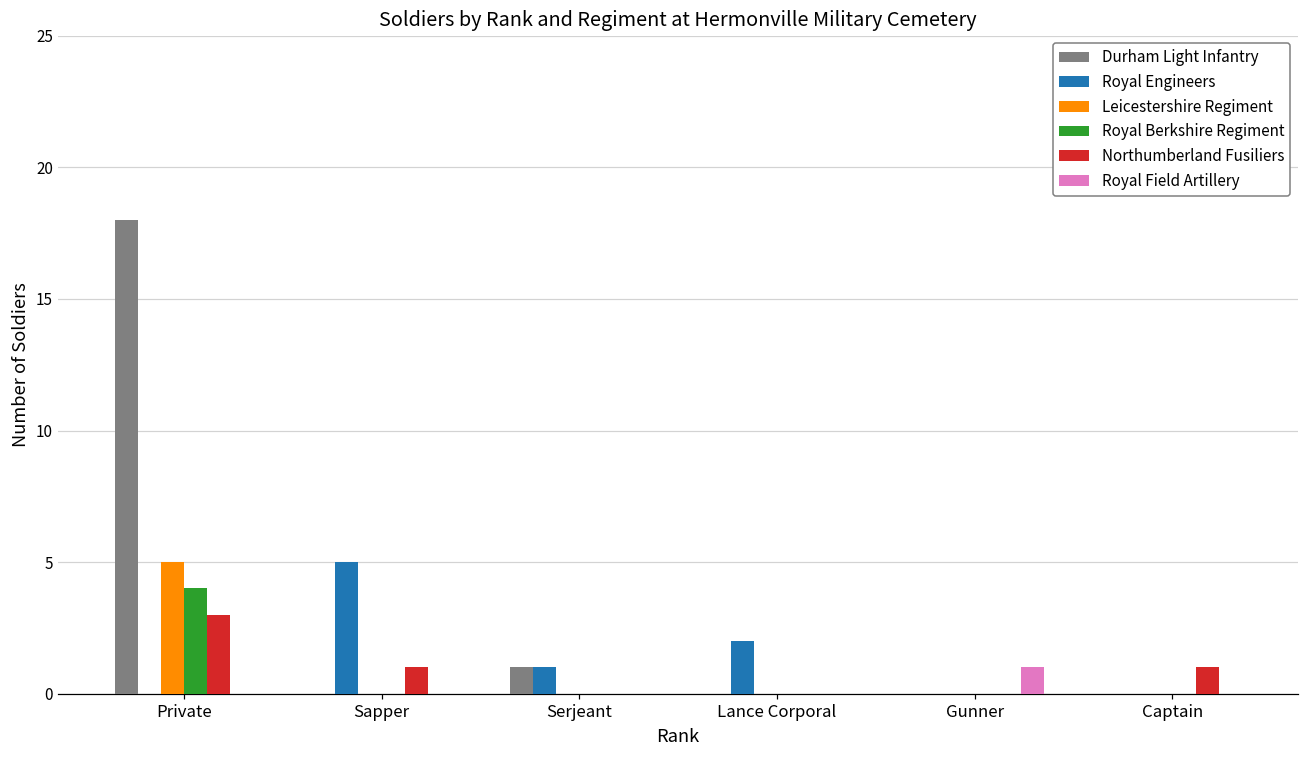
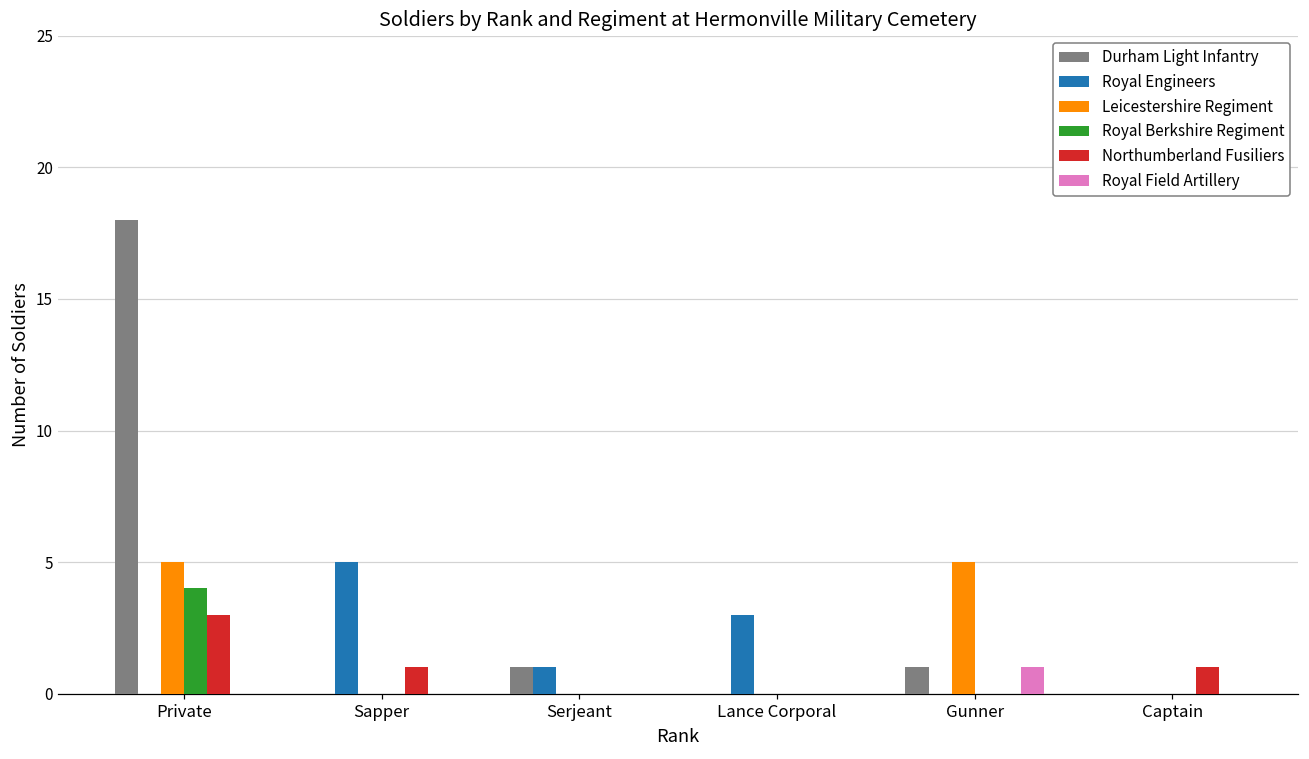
  {
    "Durham Light Infantry": {
      "Private": 18,
      "Sapper": 0,
      "Serjeant": 1,
      "Lance Corporal": 0,
-     "Gunner": 0,
+     "Gunner": 1,
      "Captain": 0
    },
    "Royal Engineers": {
      "Private": 0,
      "Sapper": 5,
      "Serjeant": 1,
-     "Lance Corporal": 2,
+     "Lance Corporal": 3,
      "Gunner": 0,
      "Captain": 0
    },
    "Leicestershire Regiment": {
      "Private": 5,
      "Sapper": 0,
      "Serjeant": 0,
      "Lance Corporal": 0,
-     "Gunner": 0,
+     "Gunner": 5,
      "Captain": 0
    },
    "Royal Berkshire Regiment": {
      "Private": 4,
      "Sapper": 0,
      "Serjeant": 0,
      "Lance Corporal": 0,
      "Gunner": 0,
      "Captain": 0
    },
    "Northumberland Fusiliers": {
      "Private": 3,
      "Sapper": 1,
      "Serjeant": 0,
      "Lance Corporal": 0,
      "Gunner": 0,
      "Captain": 1
    },
    "Royal Field Artillery": {
      "Private": 0,
      "Sapper": 0,
      "Serjeant": 0,
      "Lance Corporal": 0,
      "Gunner": 1,
      "Captain": 0
    }
  }
